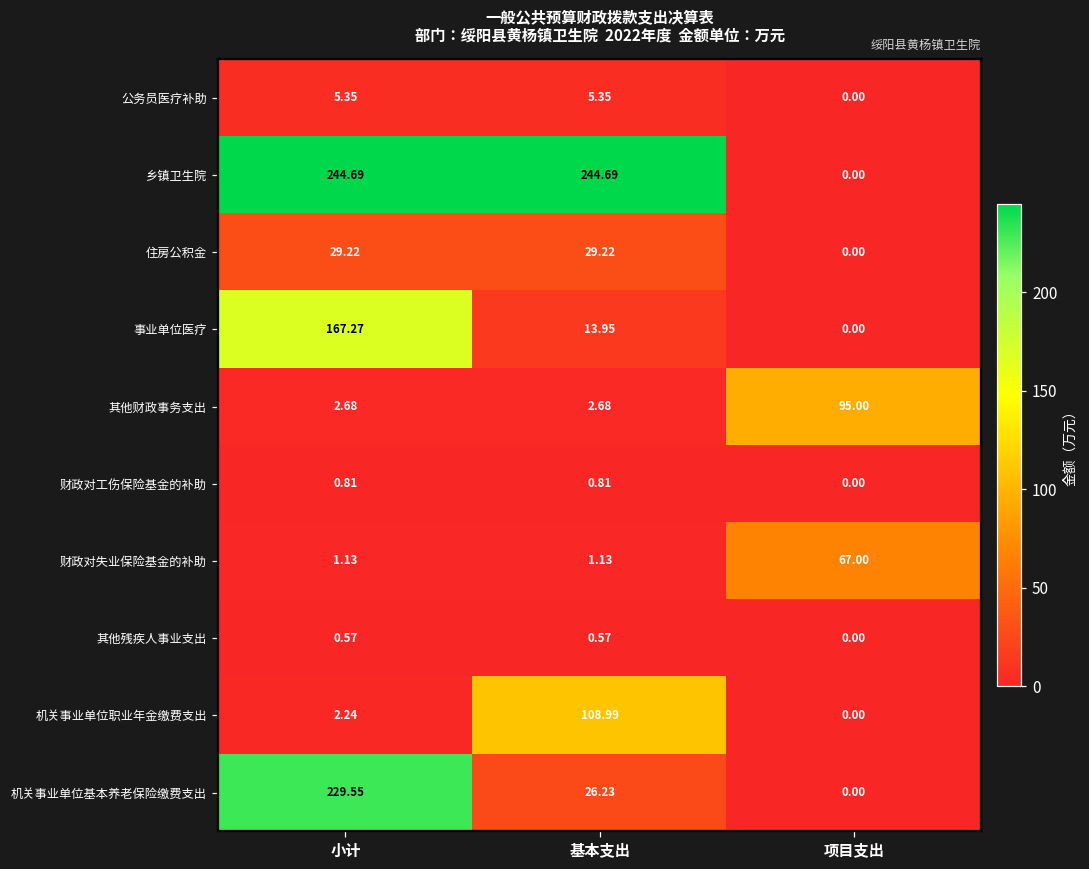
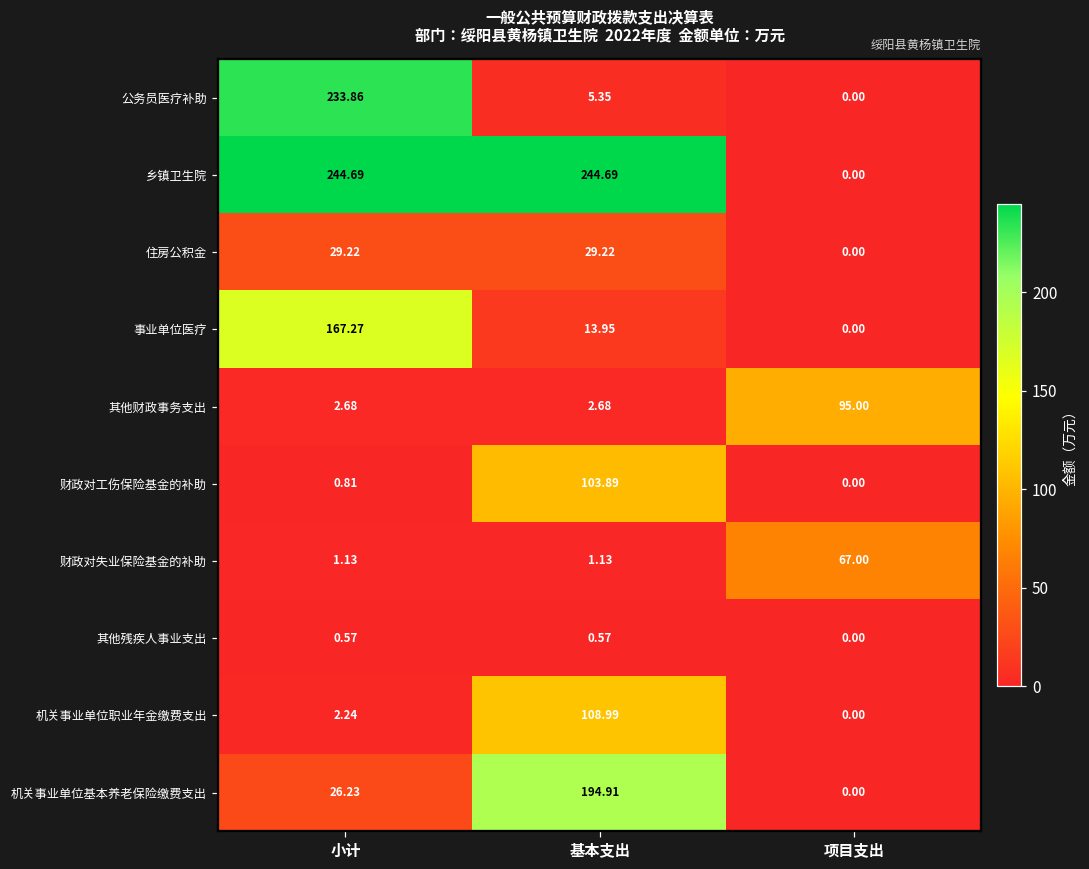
  {
    "公务员医疗补助": {
-     "小计": 5.35,
+     "小计": 233.86,
      "基本支出": 5.35,
      "项目支出": 0.00
    },
    "乡镇卫生院": {
      "小计": 244.69,
      "基本支出": 244.69,
      "项目支出": 0.00
    },
    "住房公积金": {
      "小计": 29.22,
      "基本支出": 29.22,
      "项目支出": 0.00
    },
    "事业单位医疗": {
      "小计": 167.27,
      "基本支出": 13.95,
      "项目支出": 0.00
    },
    "其他财政事务支出": {
      "小计": 2.68,
      "基本支出": 2.68,
      "项目支出": 95.00
    },
    "财政对工伤保险基金的补助": {
      "小计": 0.81,
-     "基本支出": 0.81,
+     "基本支出": 103.89,
      "项目支出": 0.00
    },
    "财政对失业保险基金的补助": {
      "小计": 1.13,
      "基本支出": 1.13,
      "项目支出": 67.00
    },
    "其他残疾人事业支出": {
      "小计": 0.57,
      "基本支出": 0.57,
      "项目支出": 0.00
    },
    "机关事业单位职业年金缴费支出": {
      "小计": 2.24,
      "基本支出": 108.99,
      "项目支出": 0.00
    },
    "机关事业单位基本养老保险缴费支出": {
-     "小计": 229.55,
-     "基本支出": 26.23,
+     "小计": 26.23,
+     "基本支出": 194.91,
      "项目支出": 0.00
    }
  }
